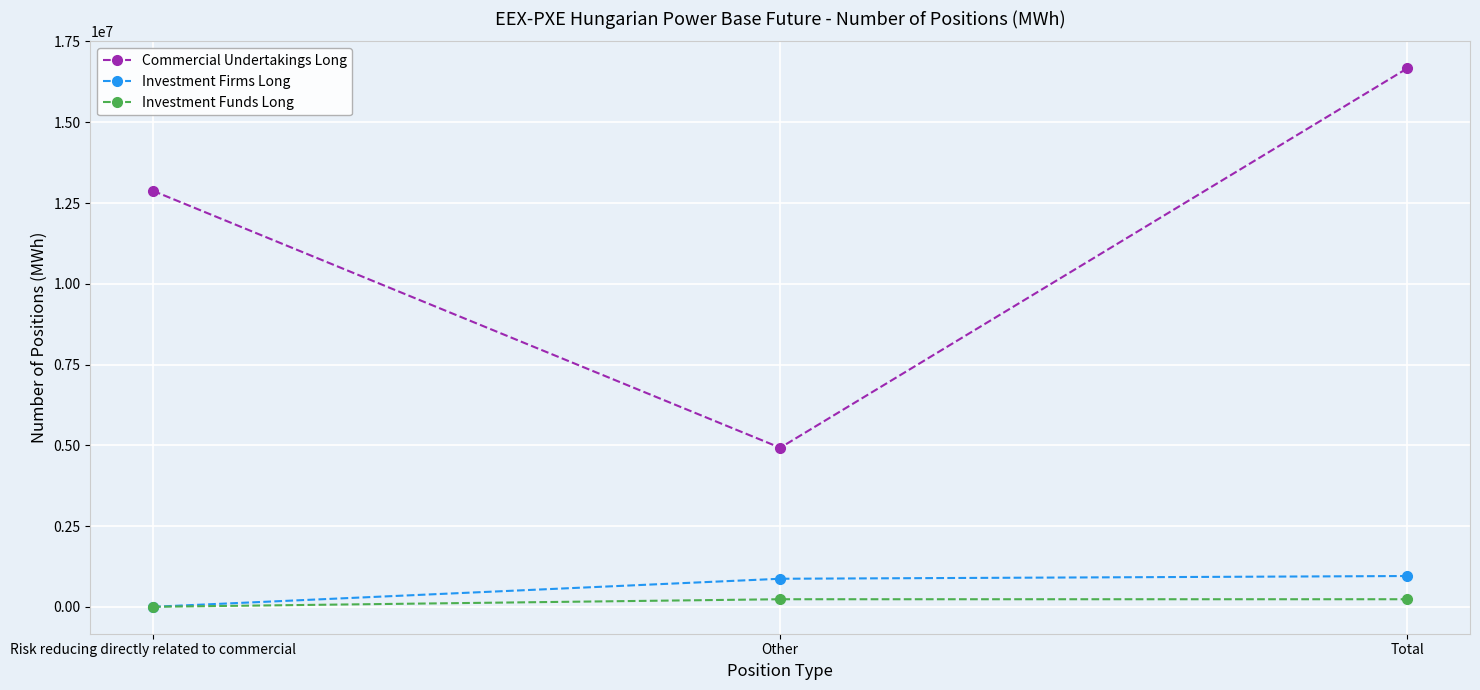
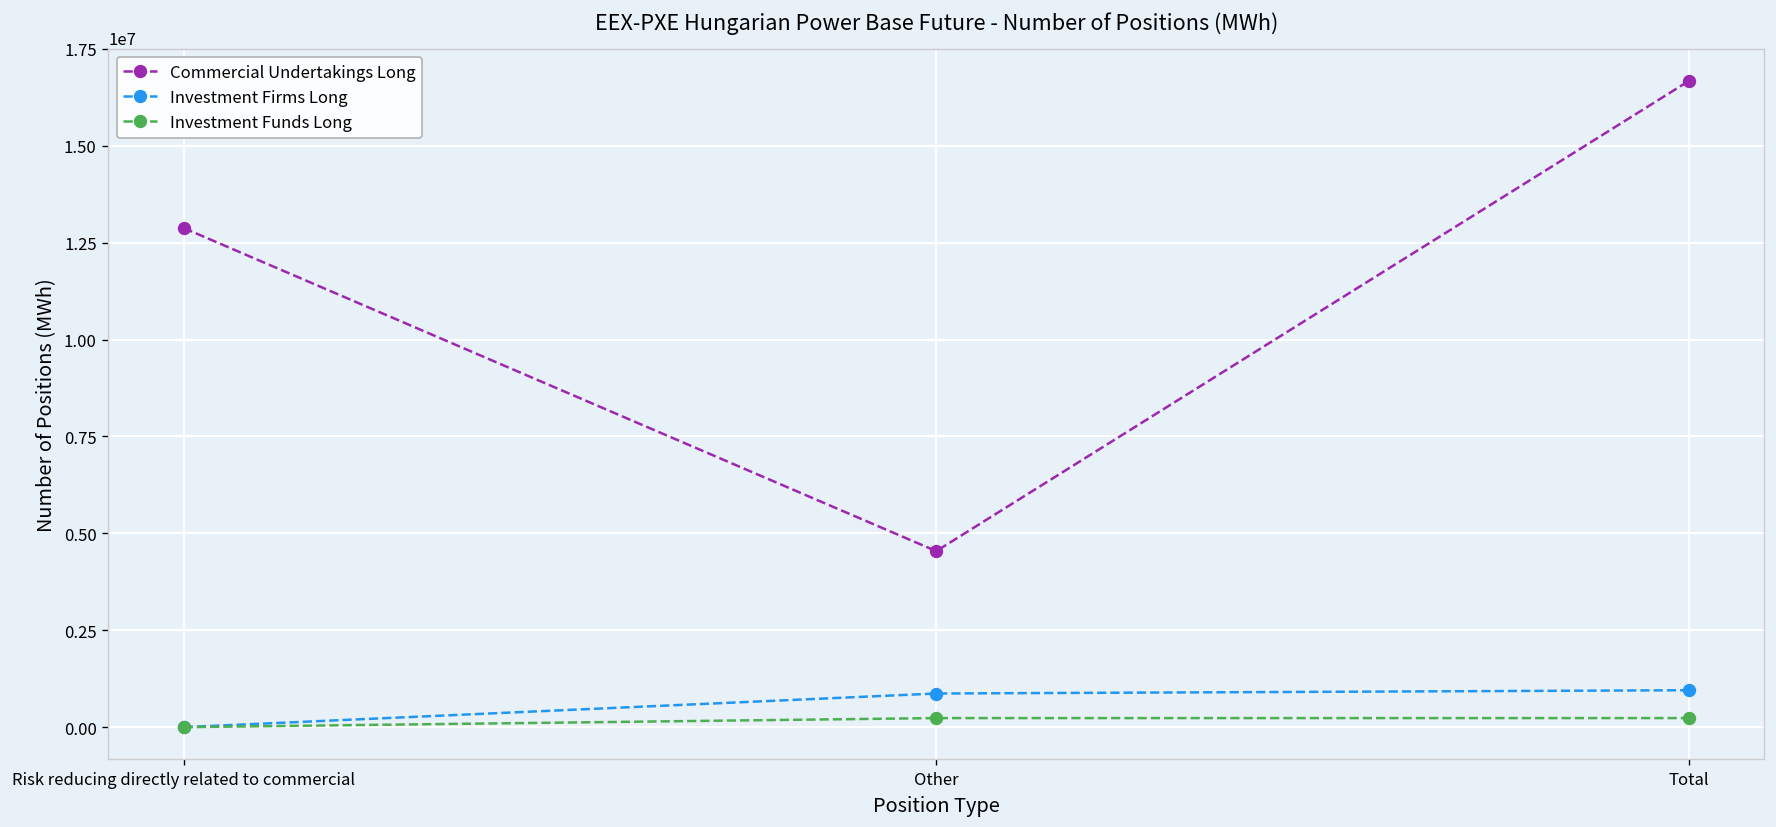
  {
    "Commercial Undertakings Long": {
      "Risk reducing directly related to commercial": 12900000,
-     "Other": 4900000,
+     "Other": 4500000,
      "Total": 16700000
    },
    "Investment Firms Long": {
      "Other": 900000,
      "Total": 1000000
    },
    "Investment Funds Long": {
      "Other": 200000,
      "Total": 200000
    }
  }
